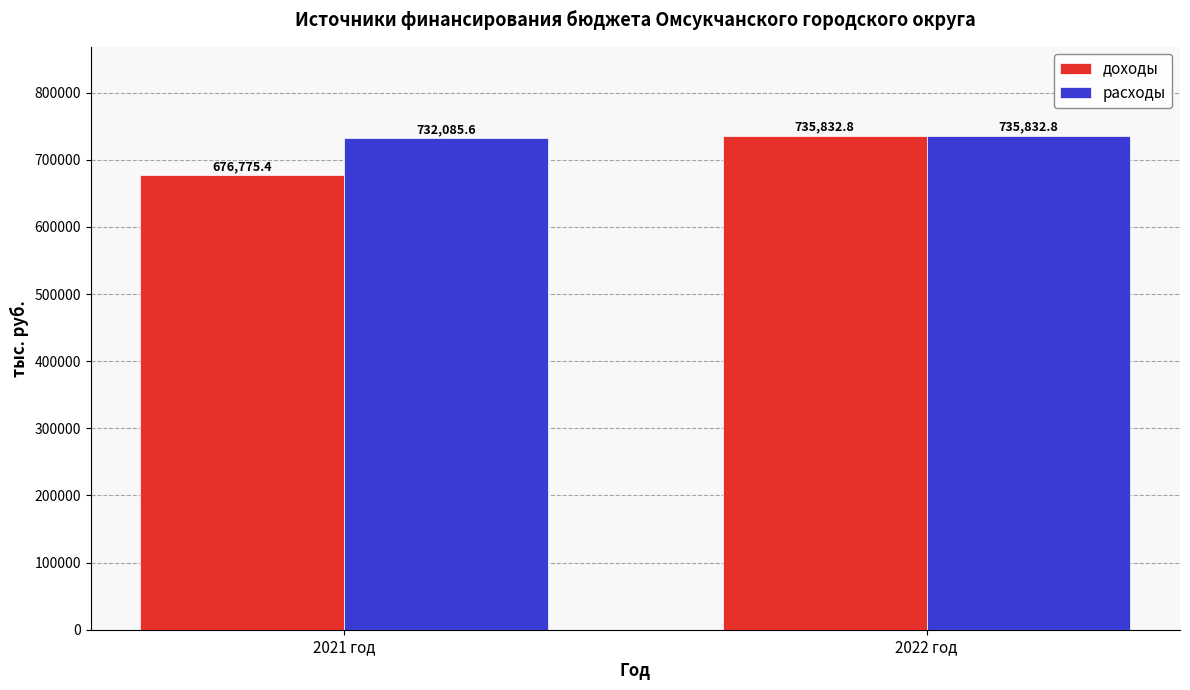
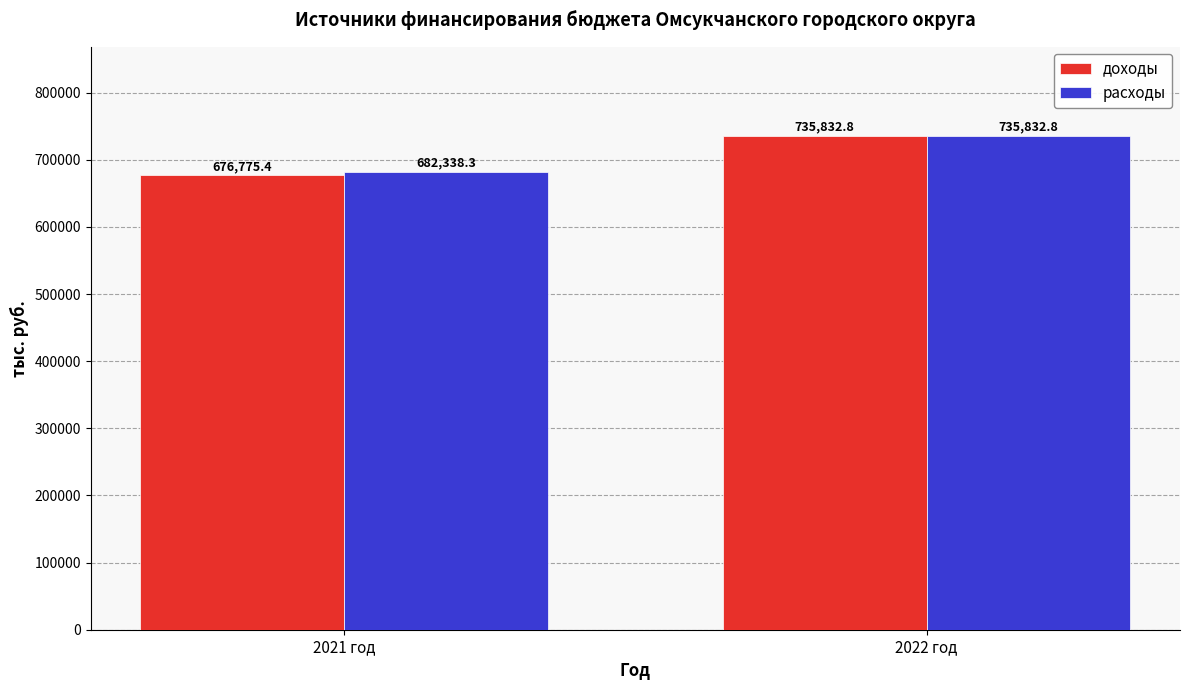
  {
    "доходы": {
      "2021 год": "676,775.4",
      "2022 год": "735,832.8"
    },
    "расходы": {
-     "2021 год": "732,085.6",
+     "2021 год": "682,338.3",
      "2022 год": "735,832.8"
    }
  }
